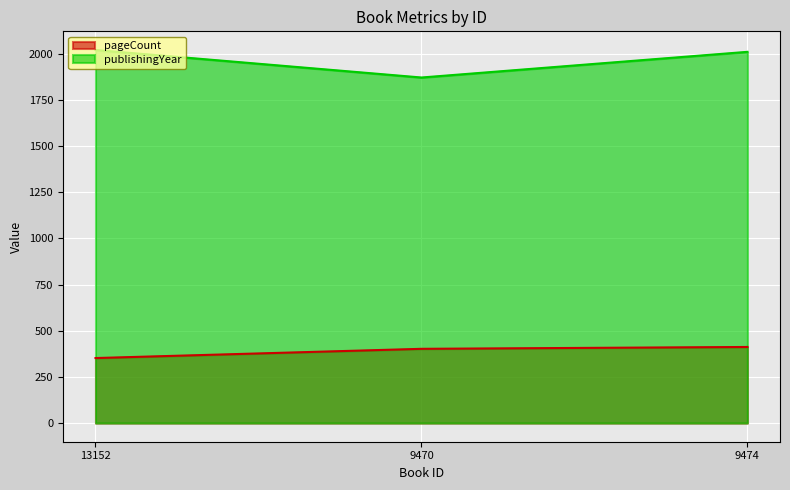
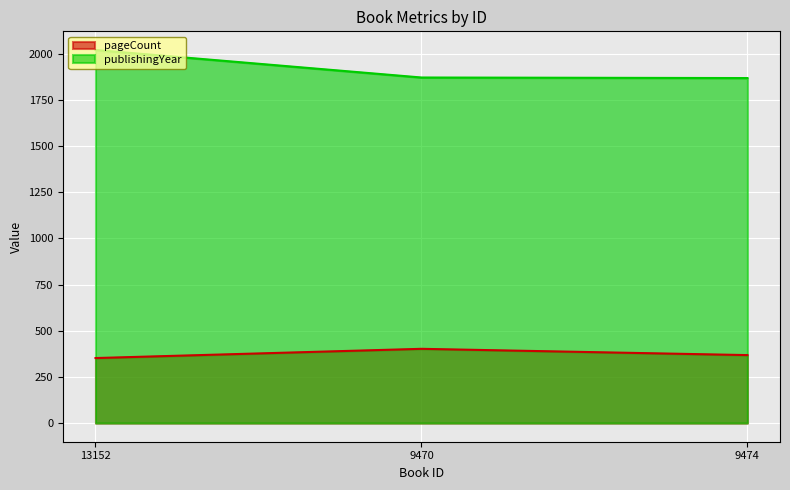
  {
    "pageCount": {
      "13152": 350,
      "9470": 400,
-     "9474": 410
+     "9474": 370
    },
    "publishingYear": {
      "9470": 1870,
-     "9474": 2010
+     "9474": 1870
    }
  }
